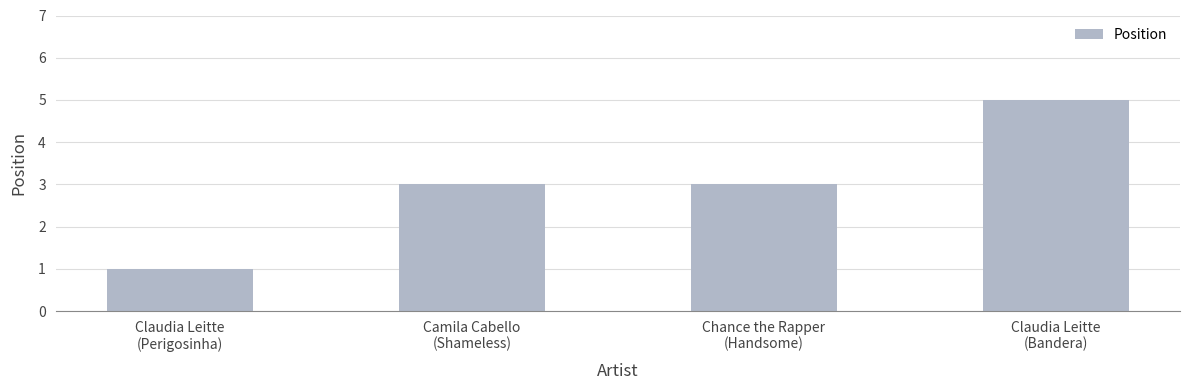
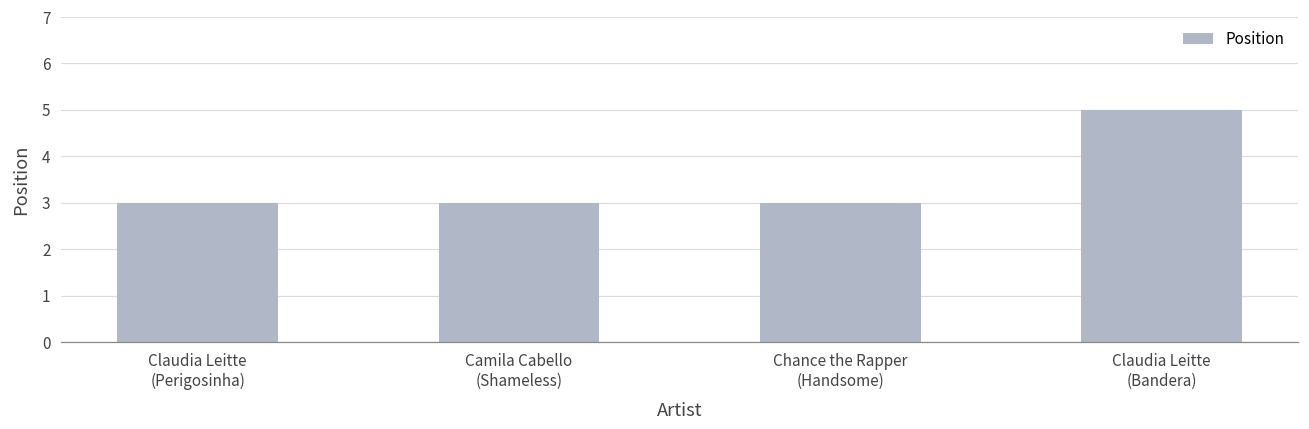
  {
-   "Claudia Leitte (Perigosinha)": 1,
+   "Claudia Leitte (Perigosinha)": 3,
    "Camila Cabello (Shameless)": 3,
    "Chance the Rapper (Handsome)": 3,
    "Claudia Leitte (Bandera)": 5
  }
